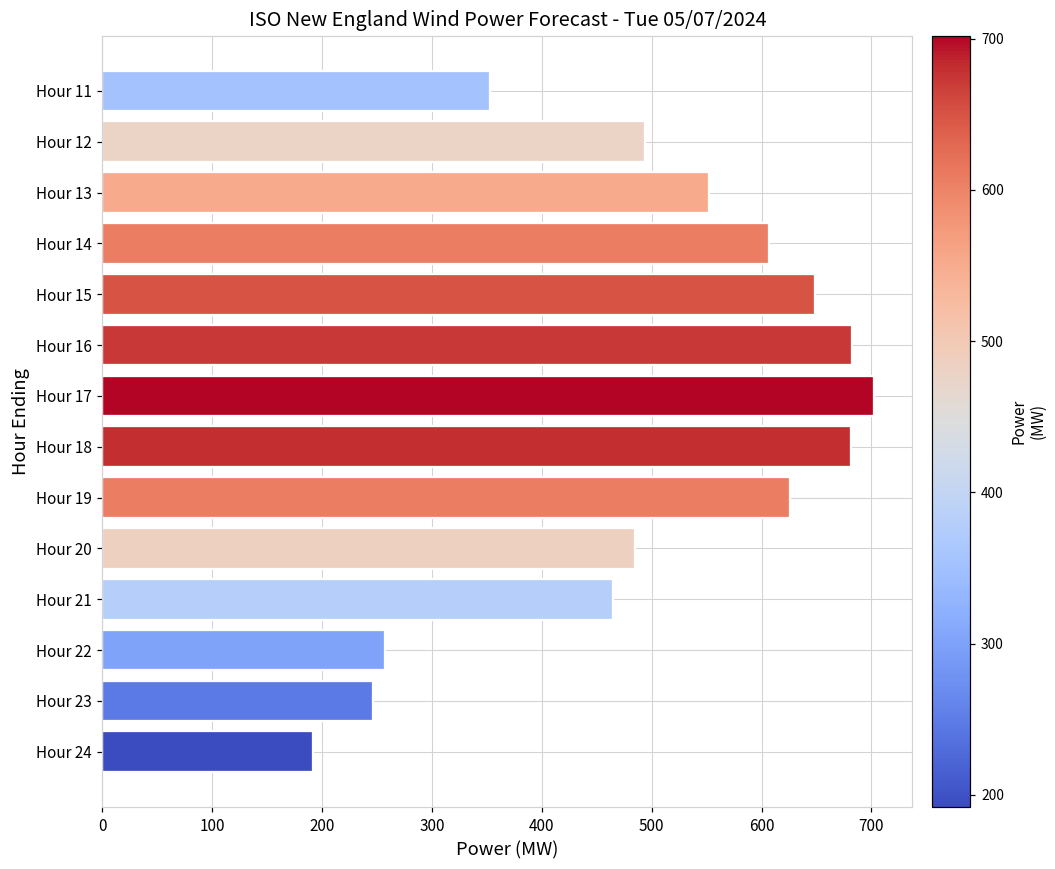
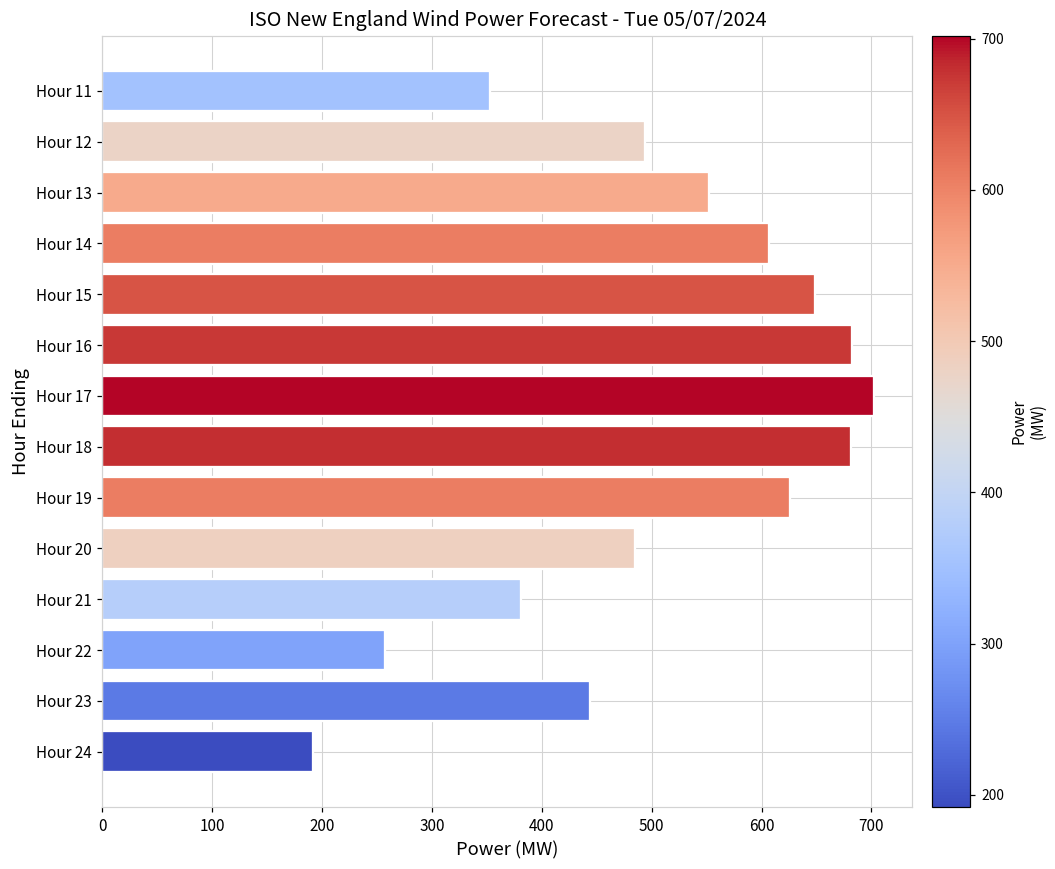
  {
    "Hour 11": 350,
    "Hour 12": 490,
    "Hour 13": 550,
    "Hour 14": 610,
    "Hour 15": 650,
    "Hour 16": 680,
    "Hour 17": 700,
    "Hour 18": 680,
    "Hour 19": 630,
    "Hour 20": 490,
-   "Hour 21": 470,
+   "Hour 21": 380,
    "Hour 22": 260,
-   "Hour 23": 250,
+   "Hour 23": 440,
    "Hour 24": 190
  }
